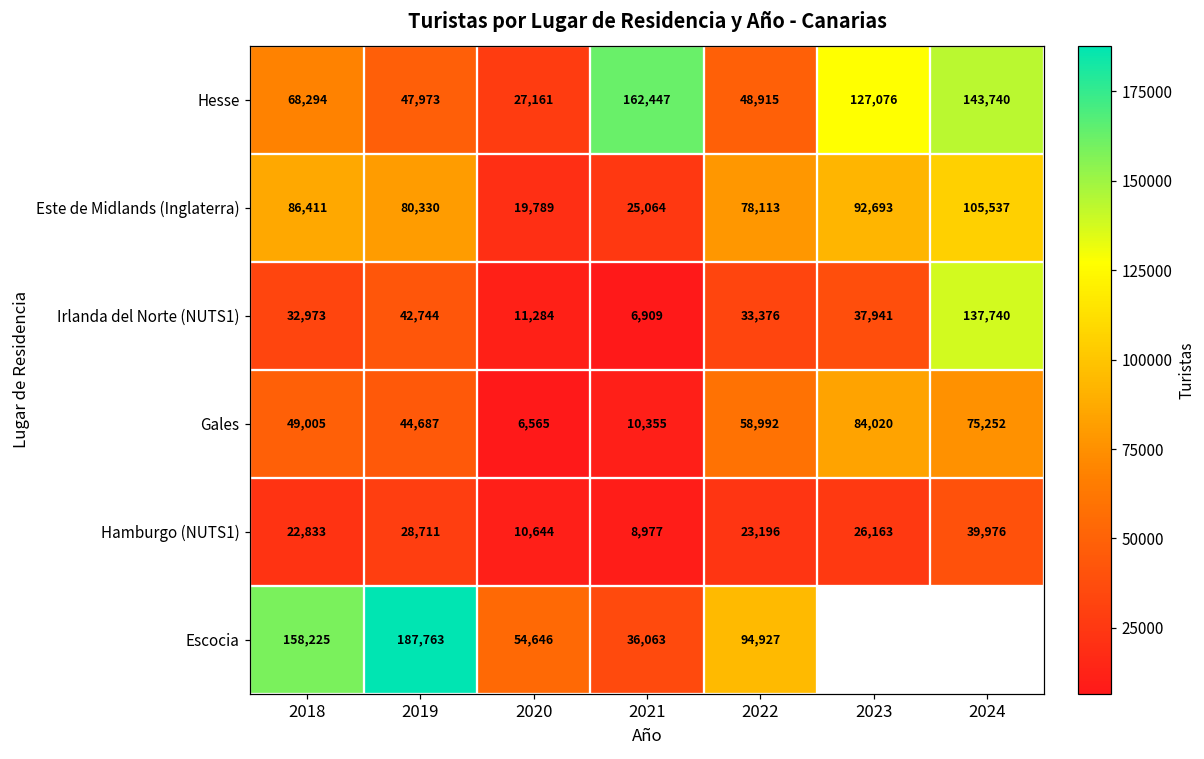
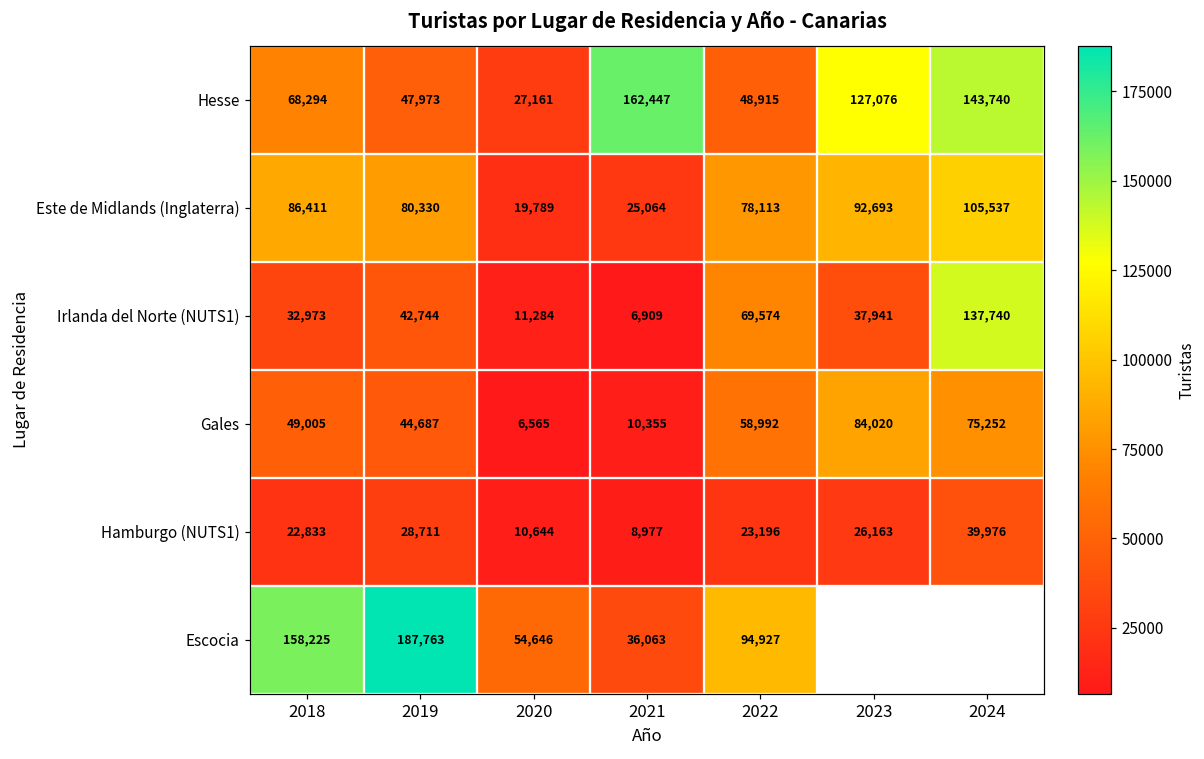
  {
    "Hesse": {
      "2018": "68,294",
      "2019": "47,973",
      "2020": "27,161",
      "2021": "162,447",
      "2022": "48,915",
      "2023": "127,076",
      "2024": "143,740"
    },
    "Este de Midlands (Inglaterra)": {
      "2018": "86,411",
      "2019": "80,330",
      "2020": "19,789",
      "2021": "25,064",
      "2022": "78,113",
      "2023": "92,693",
      "2024": "105,537"
    },
    "Irlanda del Norte (NUTS1)": {
      "2018": "32,973",
      "2019": "42,744",
      "2020": "11,284",
      "2021": "6,909",
-     "2022": "33,376",
+     "2022": "69,574",
      "2023": "37,941",
      "2024": "137,740"
    },
    "Gales": {
      "2018": "49,005",
      "2019": "44,687",
      "2020": "6,565",
      "2021": "10,355",
      "2022": "58,992",
      "2023": "84,020",
      "2024": "75,252"
    },
    "Hamburgo (NUTS1)": {
      "2018": "22,833",
      "2019": "28,711",
      "2020": "10,644",
      "2021": "8,977",
      "2022": "23,196",
      "2023": "26,163",
      "2024": "39,976"
    },
    "Escocia": {
      "2018": "158,225",
      "2019": "187,763",
      "2020": "54,646",
      "2021": "36,063",
      "2022": "94,927"
    }
  }
